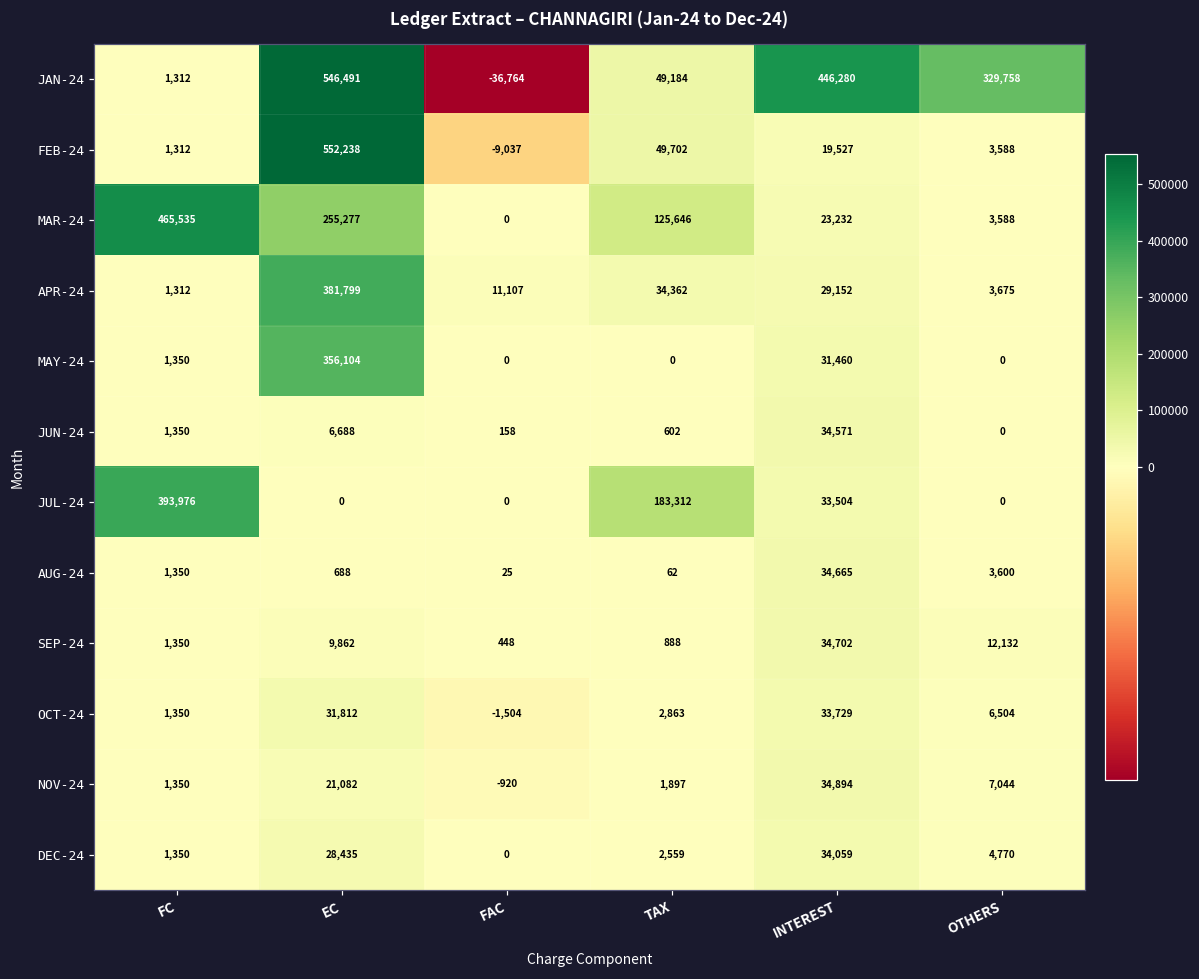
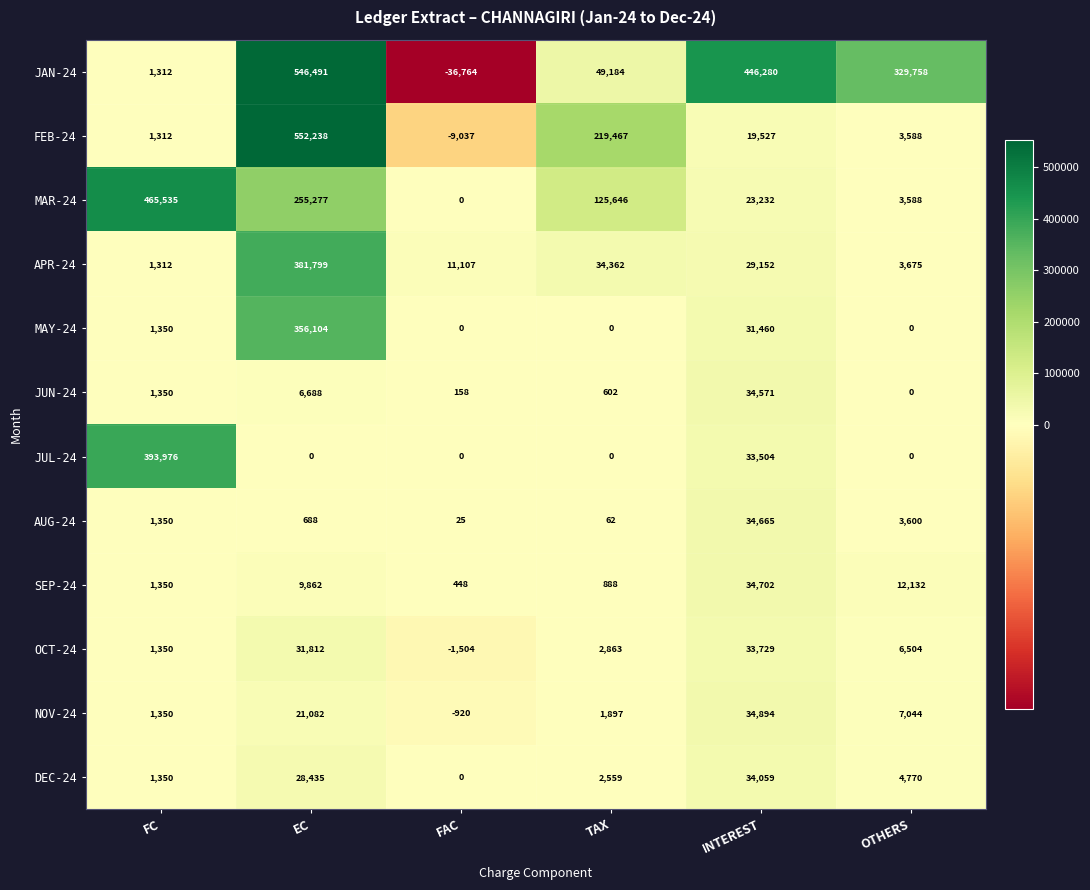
  {
    "JAN-24": {
      "FC": "1,312",
      "EC": "546,491",
      "FAC": "-36,764",
      "TAX": "49,184",
      "INTEREST": "446,280",
      "OTHERS": "329,758"
    },
    "FEB-24": {
      "FC": "1,312",
      "EC": "552,238",
      "FAC": "-9,037",
-     "TAX": "49,702",
+     "TAX": "219,467",
      "INTEREST": "19,527",
      "OTHERS": "3,588"
    },
    "MAR-24": {
      "FC": "465,535",
      "EC": "255,277",
      "FAC": "0",
      "TAX": "125,646",
      "INTEREST": "23,232",
      "OTHERS": "3,588"
    },
    "APR-24": {
      "FC": "1,312",
      "EC": "381,799",
      "FAC": "11,107",
      "TAX": "34,362",
      "INTEREST": "29,152",
      "OTHERS": "3,675"
    },
    "MAY-24": {
      "FC": "1,350",
      "EC": "356,104",
      "FAC": "0",
      "TAX": "0",
      "INTEREST": "31,460",
      "OTHERS": "0"
    },
    "JUN-24": {
      "FC": "1,350",
      "EC": "6,688",
      "FAC": "158",
      "TAX": "602",
      "INTEREST": "34,571",
      "OTHERS": "0"
    },
    "JUL-24": {
      "FC": "393,976",
      "EC": "0",
      "FAC": "0",
-     "TAX": "183,312",
+     "TAX": "0",
      "INTEREST": "33,504",
      "OTHERS": "0"
    },
    "AUG-24": {
      "FC": "1,350",
      "EC": "688",
      "FAC": "25",
      "TAX": "62",
      "INTEREST": "34,665",
      "OTHERS": "3,600"
    },
    "SEP-24": {
      "FC": "1,350",
      "EC": "9,862",
      "FAC": "448",
      "TAX": "888",
      "INTEREST": "34,702",
      "OTHERS": "12,132"
    },
    "OCT-24": {
      "FC": "1,350",
      "EC": "31,812",
      "FAC": "-1,504",
      "TAX": "2,863",
      "INTEREST": "33,729",
      "OTHERS": "6,504"
    },
    "NOV-24": {
      "FC": "1,350",
      "EC": "21,082",
      "FAC": "-920",
      "TAX": "1,897",
      "INTEREST": "34,894",
      "OTHERS": "7,044"
    },
    "DEC-24": {
      "FC": "1,350",
      "EC": "28,435",
      "FAC": "0",
      "TAX": "2,559",
      "INTEREST": "34,059",
      "OTHERS": "4,770"
    }
  }
